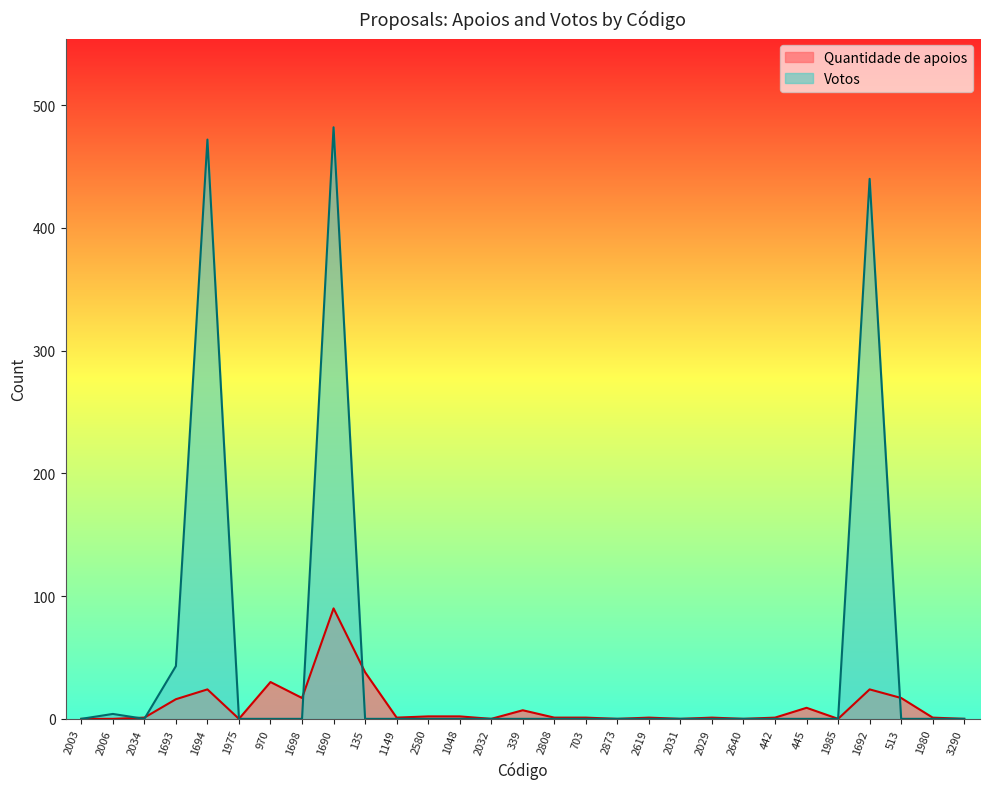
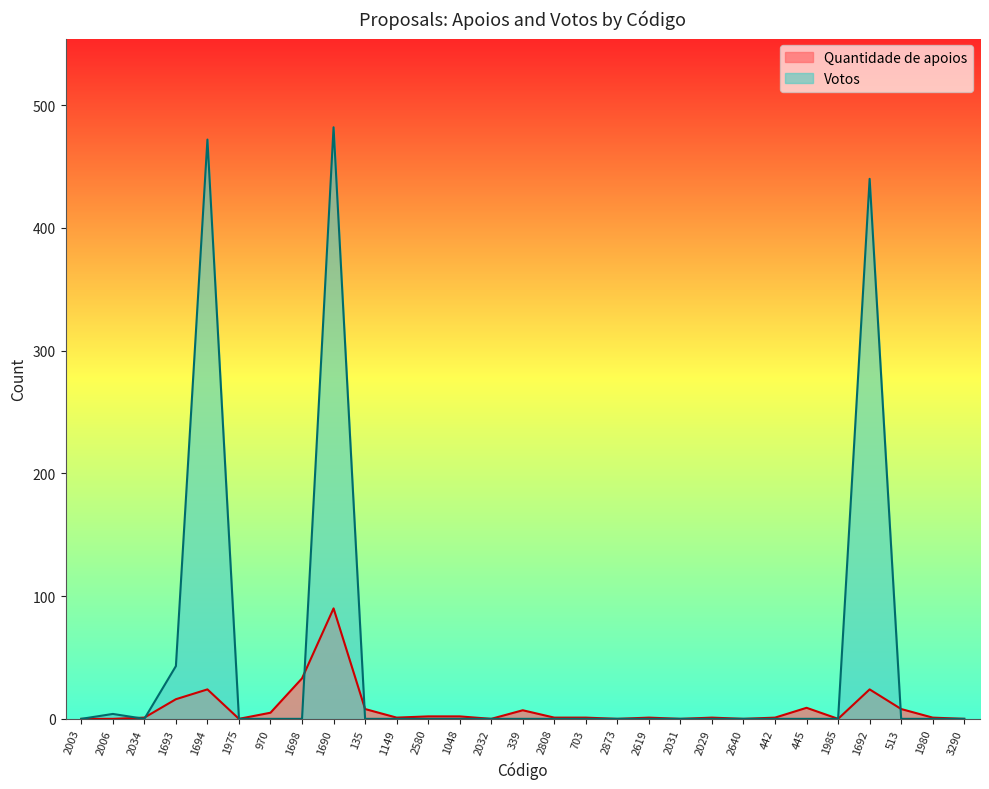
  {
    "Quantidade de apoios": {
      "2006": 0,
      "1693": 16,
      "1694": 24,
-     "970": 30,
-     "1698": 17,
+     "970": 5,
+     "1698": 33,
      "1690": 90,
-     "135": 38,
+     "135": 8,
      "339": 7,
      "445": 9,
      "1692": 24,
-     "513": 17
+     "513": 8
    },
    "Votos": {
      "2006": 4,
      "1693": 43,
      "1694": 472,
      "970": 0,
      "1698": 0,
      "1690": 482,
      "135": 0,
      "339": 0,
      "445": 0,
      "1692": 440,
      "513": 0
    }
  }
